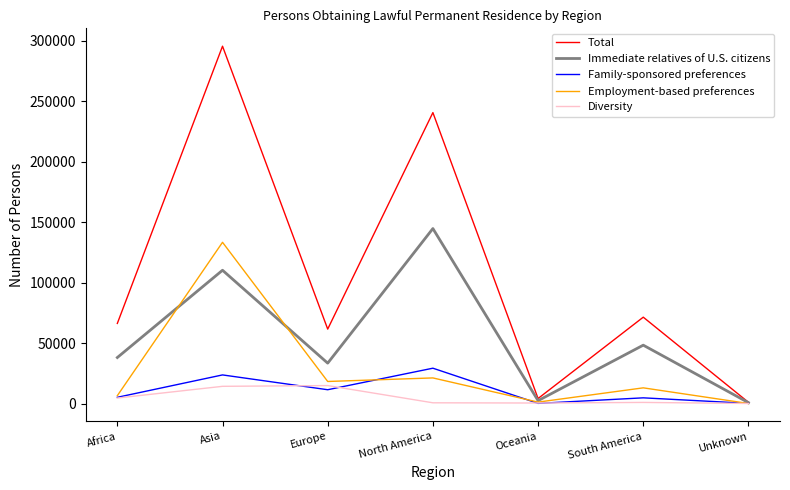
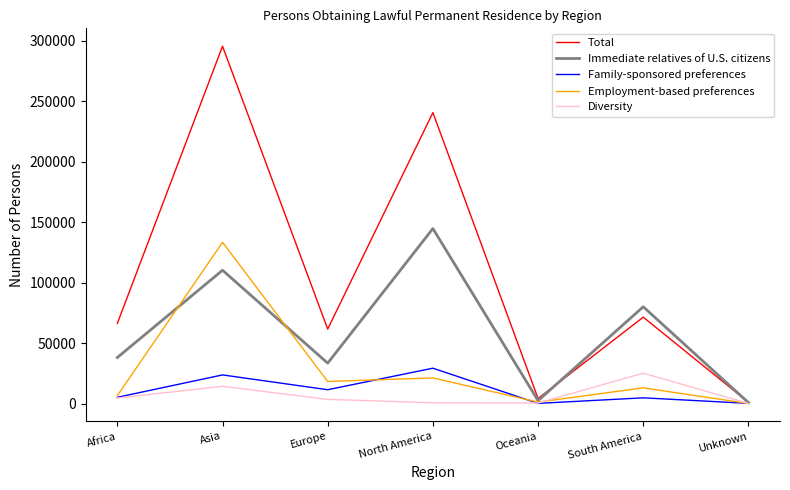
  {
    "Total": {
      "Africa": 66000,
      "Asia": 295000,
      "Europe": 62000,
      "North America": 240000,
      "South America": 71000
    },
    "Immediate relatives of U.S. citizens": {
      "Africa": 38000,
      "Asia": 110000,
      "Europe": 33000,
      "North America": 145000,
-     "South America": 48000
+     "South America": 80000
    },
    "Family-sponsored preferences": {
      "Asia": 24000,
      "Europe": 11000,
      "North America": 29000,
      "South America": 5000
    },
    "Employment-based preferences": {
      "Asia": 133000,
      "Europe": 18000,
      "North America": 21000,
      "South America": 13000
    },
    "Diversity": {
      "Asia": 14000,
-     "Europe": 15000,
+     "Europe": 3000,
      "North America": 1000,
-     "South America": 1000
+     "South America": 25000
    }
  }
